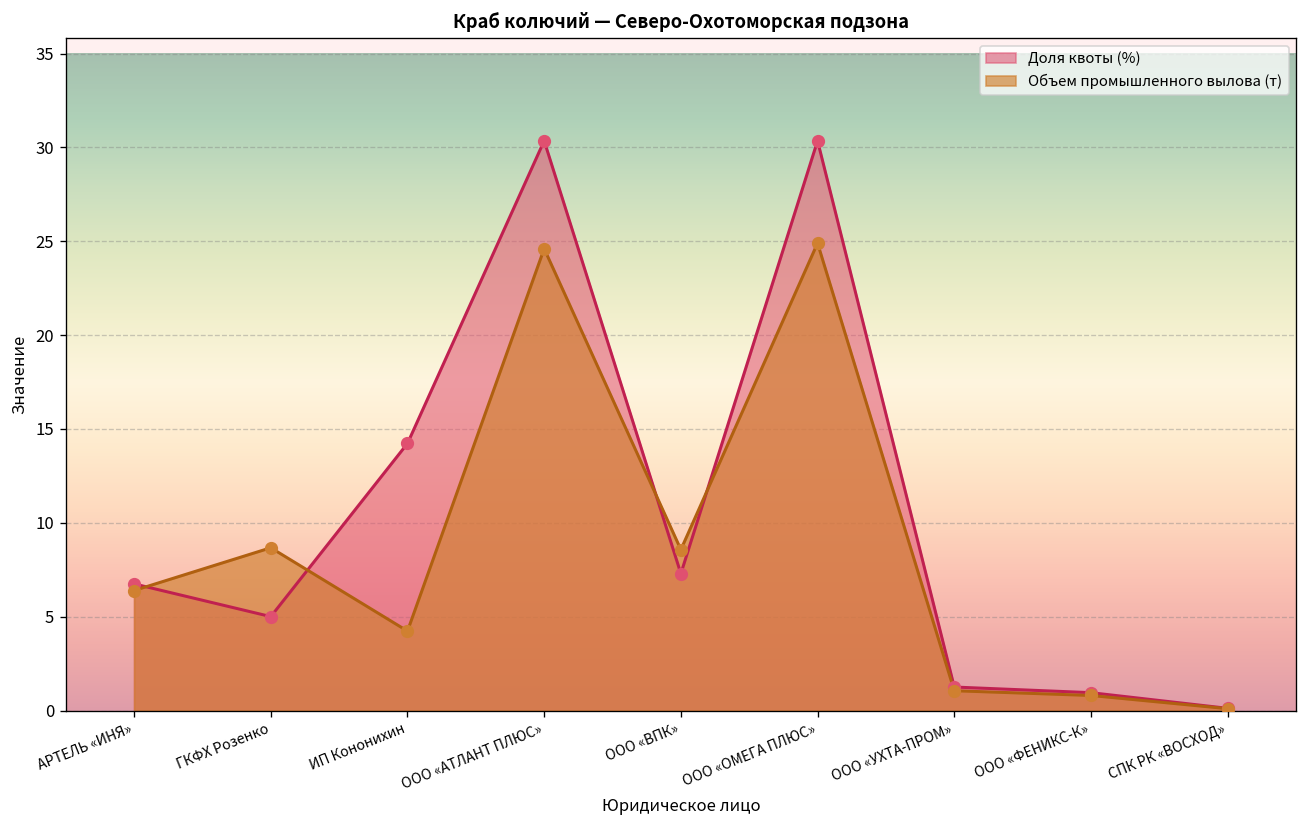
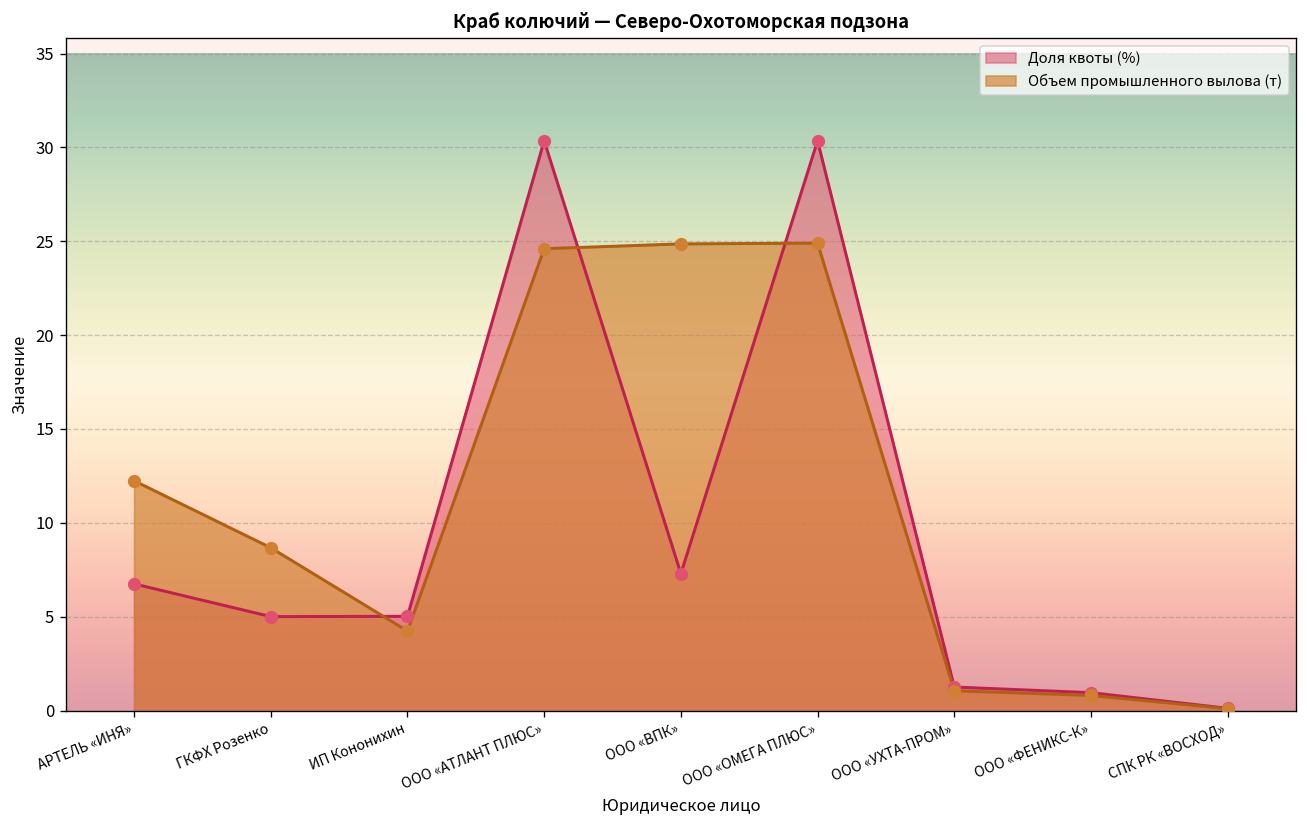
  {
    "Доля квоты (%)": {
      "АРТЕЛЬ «ИНЯ»": 6.8,
      "ГКФХ Розенко": 5.0,
-     "ИП Кононихин": 14.2,
+     "ИП Кононихин": 5.0,
      "ООО «АТЛАНТ ПЛЮС»": 30.4,
      "ООО «ВПК»": 7.3,
      "ООО «ОМЕГА ПЛЮС»": 30.4,
      "ООО «УХТА-ПРОМ»": 1.3
    },
    "Объем промышленного вылова (т)": {
-     "АРТЕЛЬ «ИНЯ»": 6.4,
+     "АРТЕЛЬ «ИНЯ»": 12.2,
      "ГКФХ Розенко": 8.7,
      "ИП Кононихин": 4.2,
      "ООО «АТЛАНТ ПЛЮС»": 24.6,
-     "ООО «ВПК»": 8.6,
+     "ООО «ВПК»": 24.9,
      "ООО «ОМЕГА ПЛЮС»": 24.9,
      "ООО «УХТА-ПРОМ»": 1.1
    }
  }
